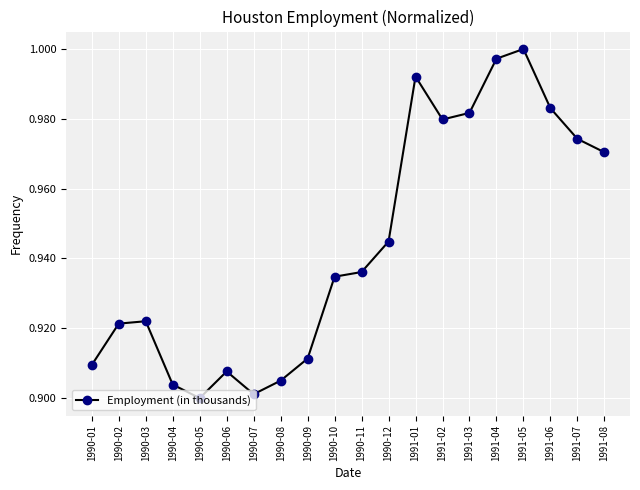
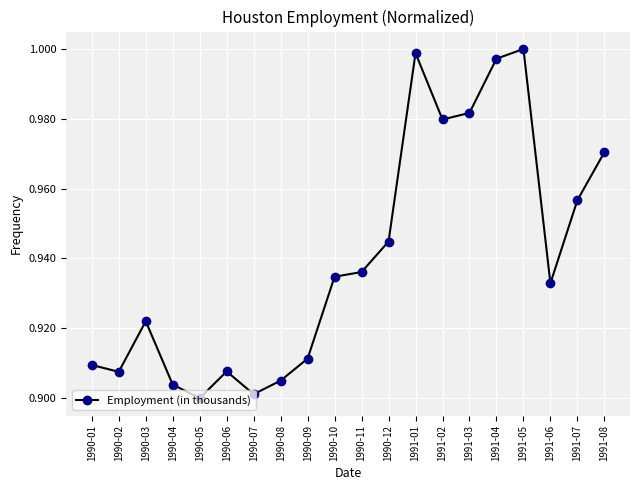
  {
    "1990-01": 0.909,
-   "1990-02": 0.921,
+   "1990-02": 0.908,
    "1990-03": 0.922,
    "1990-04": 0.904,
    "1990-06": 0.908,
    "1990-08": 0.905,
    "1990-09": 0.911,
    "1990-10": 0.935,
    "1990-11": 0.936,
    "1990-12": 0.945,
-   "1991-01": 0.992,
+   "1991-01": 0.999,
    "1991-02": 0.980,
    "1991-03": 0.982,
    "1991-04": 0.997,
    "1991-05": 1.000,
-   "1991-06": 0.983,
-   "1991-07": 0.974,
+   "1991-06": 0.933,
+   "1991-07": 0.957,
    "1991-08": 0.970
  }
